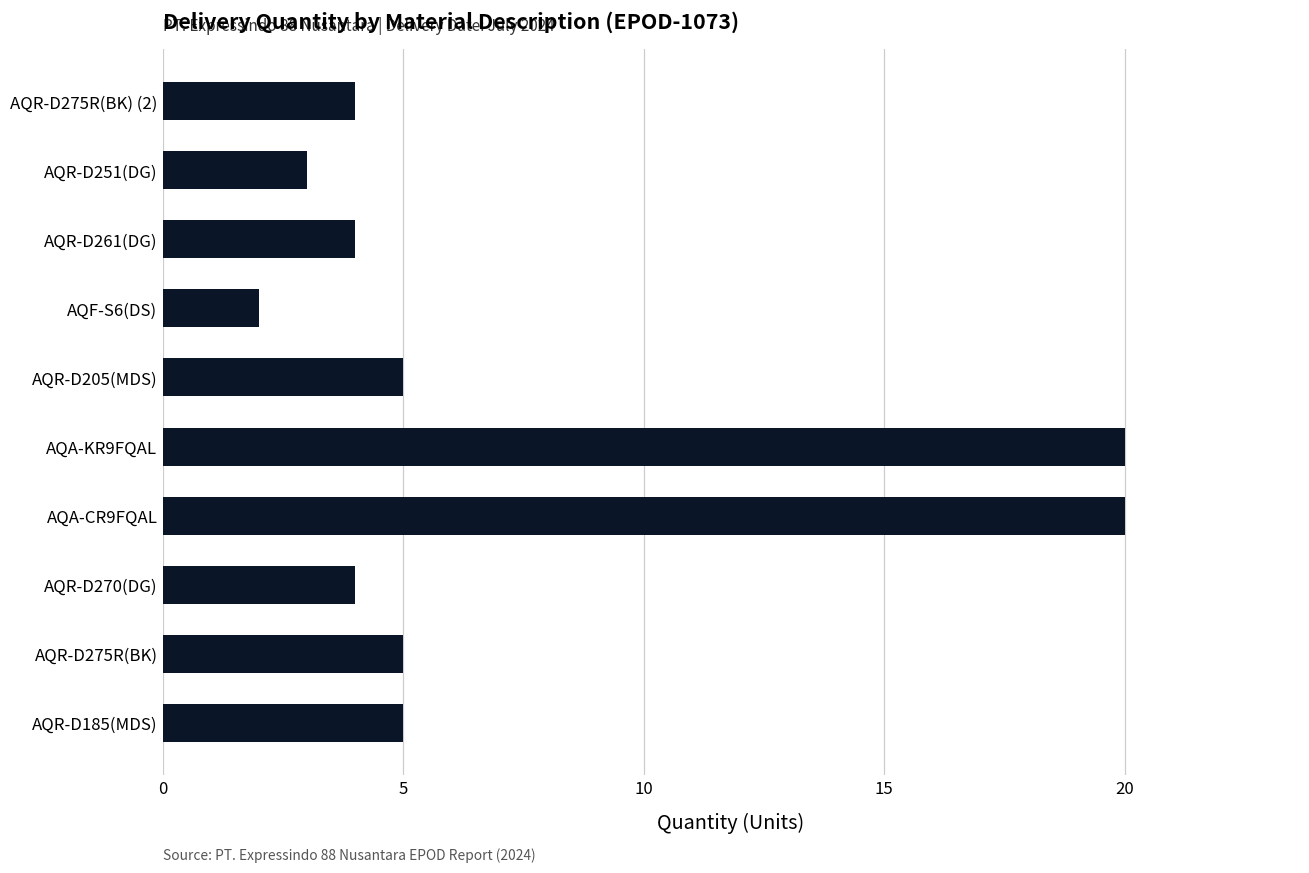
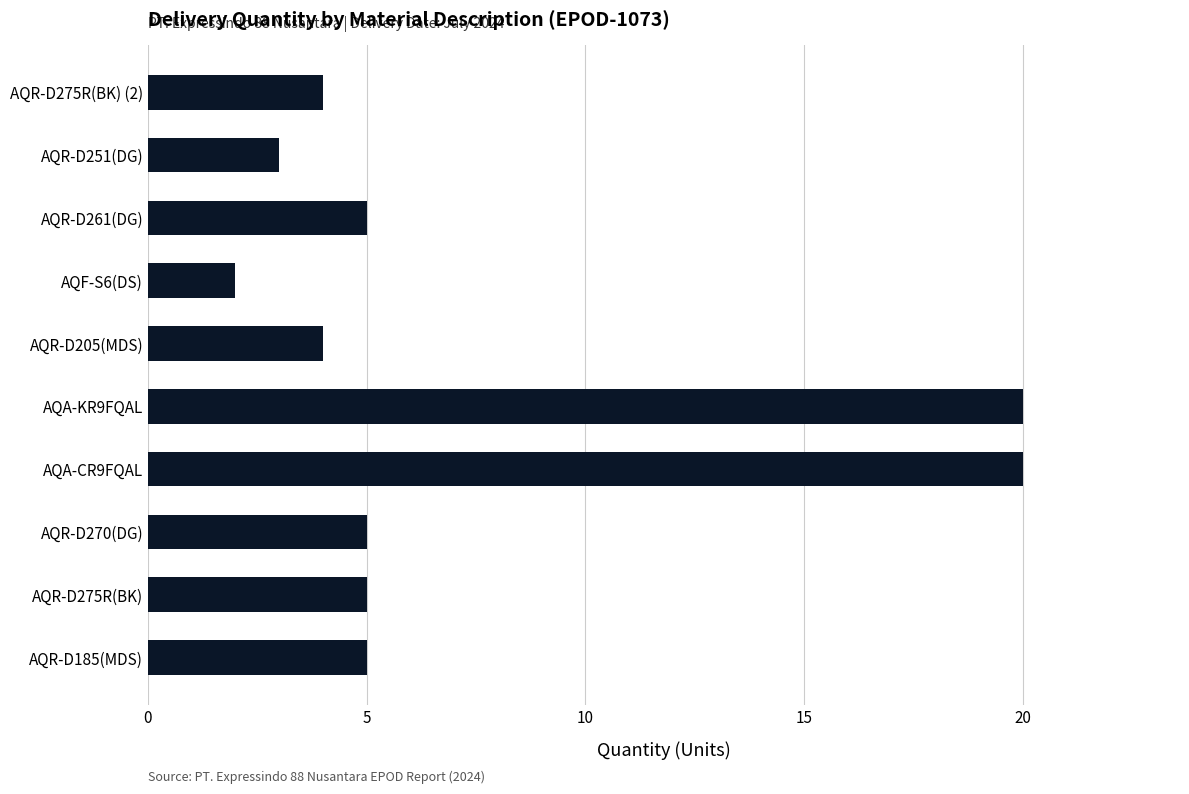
  {
    "AQR-D275R(BK) (2)": 4,
    "AQR-D251(DG)": 3,
-   "AQR-D261(DG)": 4,
+   "AQR-D261(DG)": 5,
    "AQF-S6(DS)": 2,
-   "AQR-D205(MDS)": 5,
+   "AQR-D205(MDS)": 4,
    "AQA-KR9FQAL": 20,
    "AQA-CR9FQAL": 20,
-   "AQR-D270(DG)": 4,
+   "AQR-D270(DG)": 5,
    "AQR-D275R(BK)": 5,
    "AQR-D185(MDS)": 5
  }
